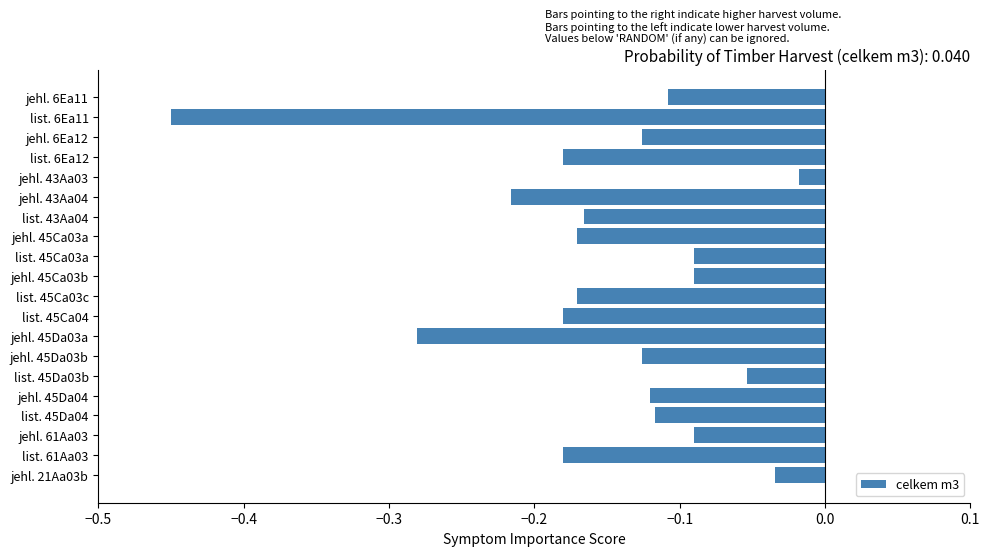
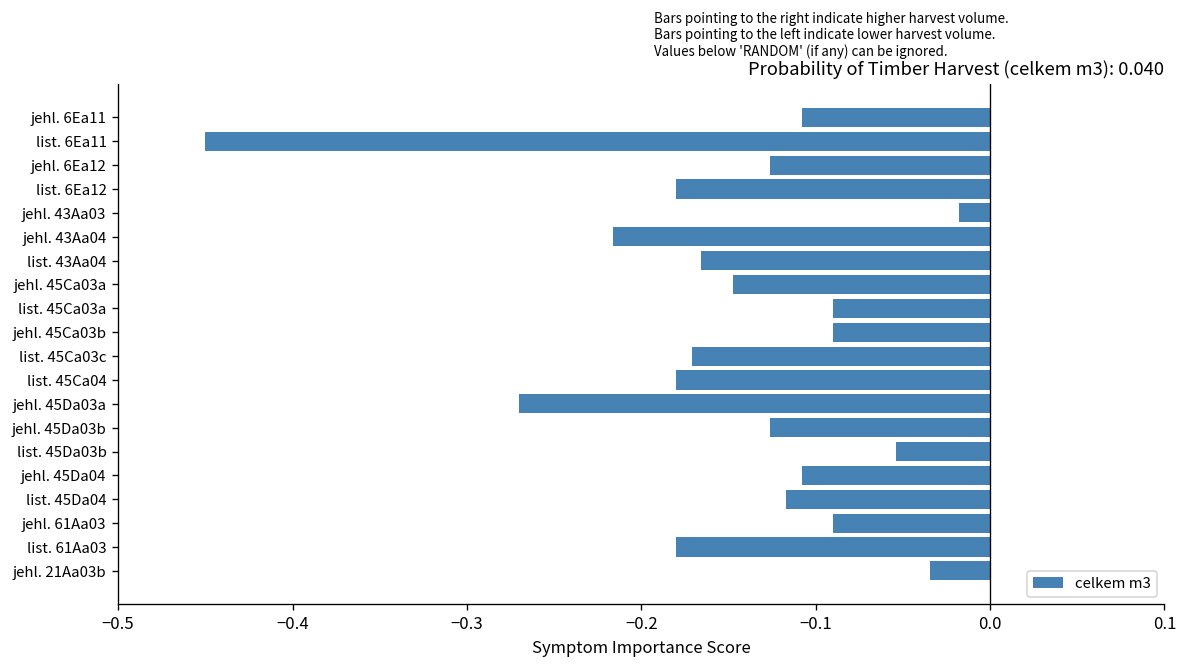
  {
    "jehl. 6Ea11": -0.108,
    "list. 6Ea11": -0.450,
    "jehl. 6Ea12": -0.126,
    "list. 6Ea12": -0.180,
    "jehl. 43Aa03": -0.018,
    "jehl. 43Aa04": -0.216,
    "list. 43Aa04": -0.166,
-   "jehl. 45Ca03a": -0.171,
+   "jehl. 45Ca03a": -0.148,
    "list. 45Ca03a": -0.090,
    "jehl. 45Ca03b": -0.090,
    "list. 45Ca03c": -0.171,
    "list. 45Ca04": -0.180,
-   "jehl. 45Da03a": -0.281,
+   "jehl. 45Da03a": -0.270,
    "jehl. 45Da03b": -0.126,
    "list. 45Da03b": -0.054,
-   "jehl. 45Da04": -0.121,
+   "jehl. 45Da04": -0.108,
    "list. 45Da04": -0.117,
    "jehl. 61Aa03": -0.090,
    "list. 61Aa03": -0.180,
    "jehl. 21Aa03b": -0.034
  }
